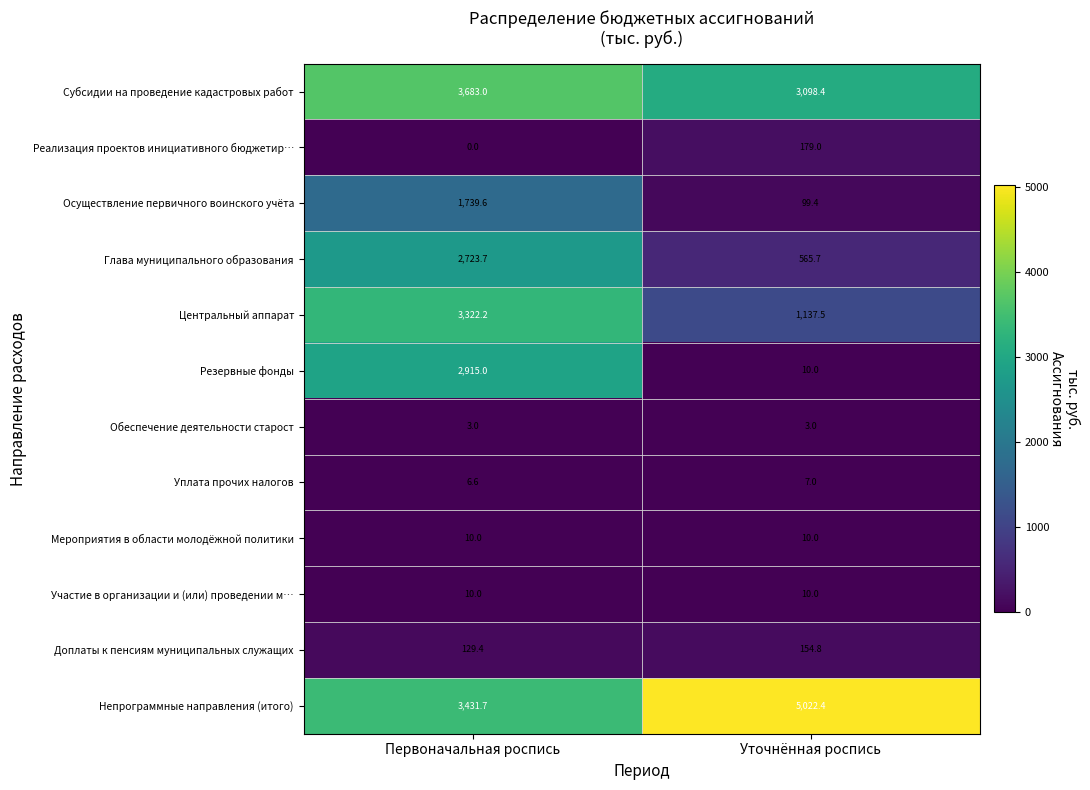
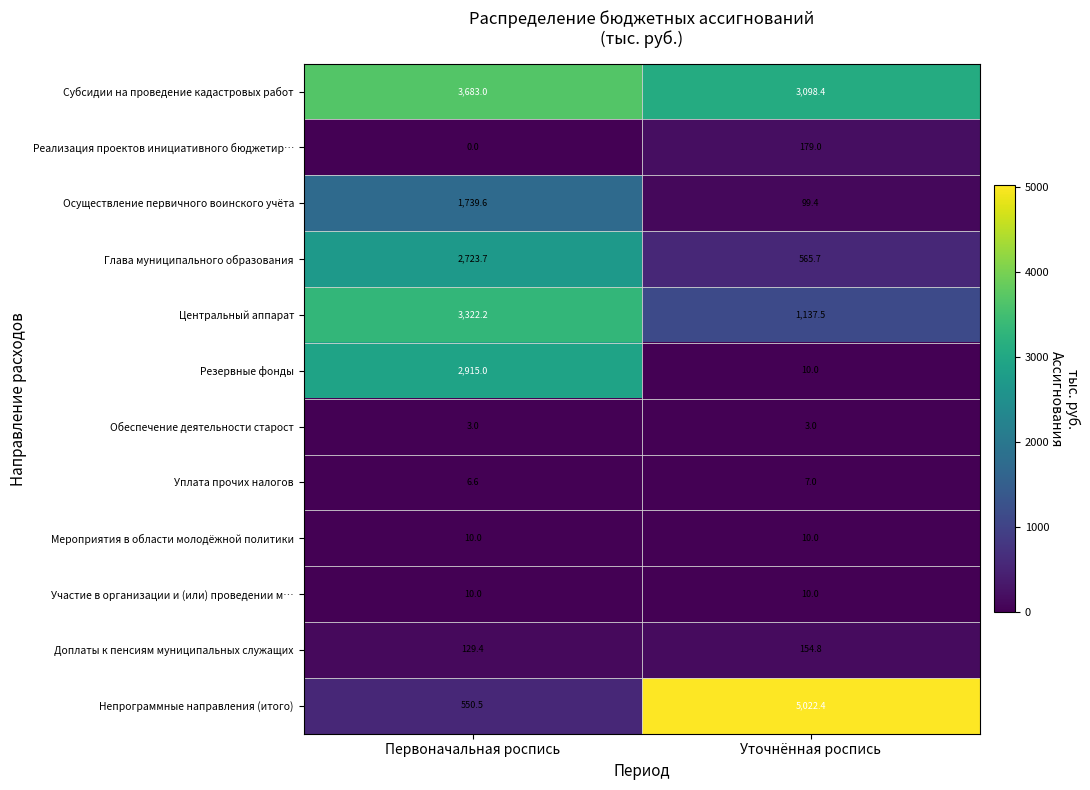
  {
    "Субсидии на проведение кадастровых работ": {
      "Первоначальная роспись": "3,683.0",
      "Уточнённая роспись": "3,098.4"
    },
    "Реализация проектов инициативного бюджетир…": {
      "Первоначальная роспись": "0.0",
      "Уточнённая роспись": "179.0"
    },
    "Осуществление первичного воинского учёта": {
      "Первоначальная роспись": "1,739.6",
      "Уточнённая роспись": "99.4"
    },
    "Глава муниципального образования": {
      "Первоначальная роспись": "2,723.7",
      "Уточнённая роспись": "565.7"
    },
    "Центральный аппарат": {
      "Первоначальная роспись": "3,322.2",
      "Уточнённая роспись": "1,137.5"
    },
    "Резервные фонды": {
      "Первоначальная роспись": "2,915.0",
      "Уточнённая роспись": "10.0"
    },
    "Обеспечение деятельности старост": {
      "Первоначальная роспись": "3.0",
      "Уточнённая роспись": "3.0"
    },
    "Уплата прочих налогов": {
      "Первоначальная роспись": "6.6",
      "Уточнённая роспись": "7.0"
    },
    "Мероприятия в области молодёжной политики": {
      "Первоначальная роспись": "10.0",
      "Уточнённая роспись": "10.0"
    },
    "Участие в организации и (или) проведении м…": {
      "Первоначальная роспись": "10.0",
      "Уточнённая роспись": "10.0"
    },
    "Доплаты к пенсиям муниципальных служащих": {
      "Первоначальная роспись": "129.4",
      "Уточнённая роспись": "154.8"
    },
    "Непрограммные направления (итого)": {
-     "Первоначальная роспись": "3,431.7",
+     "Первоначальная роспись": "550.5",
      "Уточнённая роспись": "5,022.4"
    }
  }
